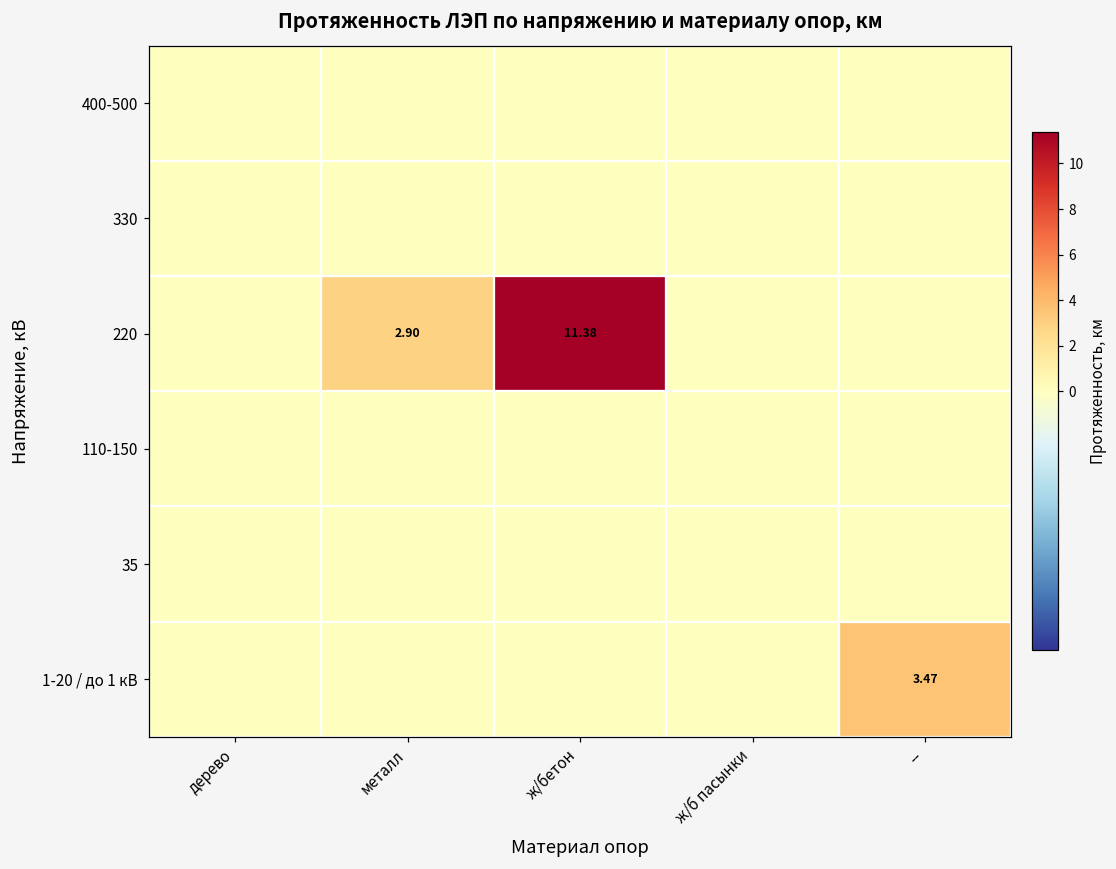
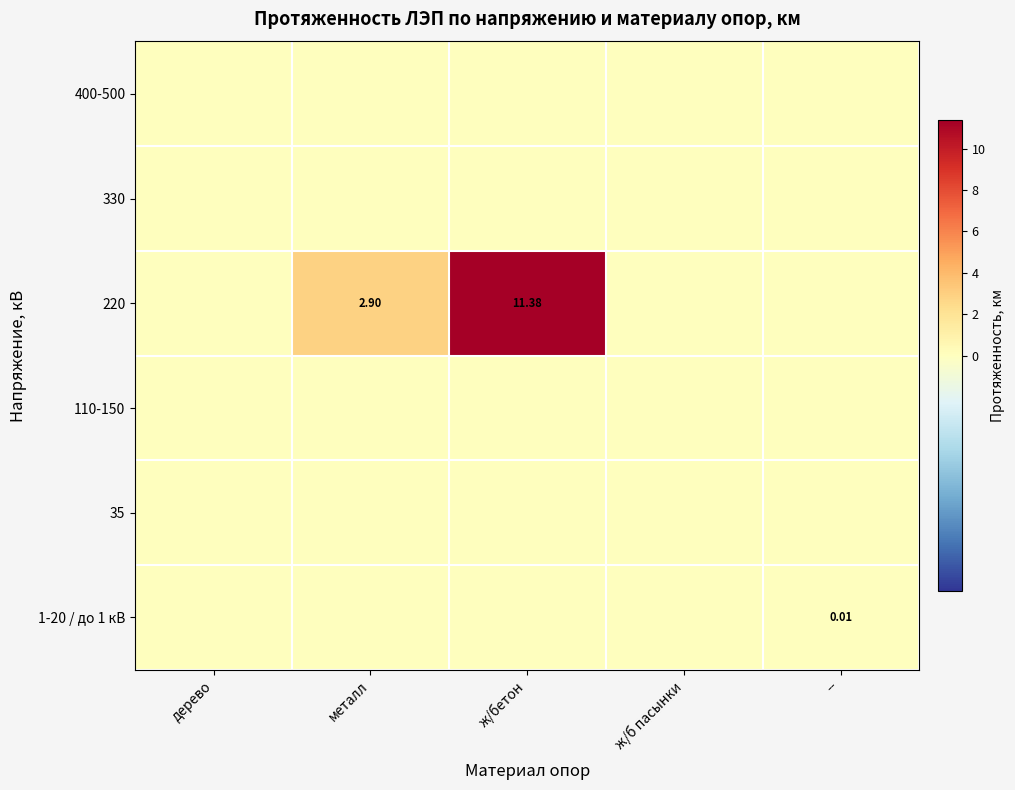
  {
    "220": {
      "металл": 2.90,
      "ж/бетон": 11.38
    },
    "1-20 / до 1 кВ": {
-     "--": 3.47
+     "--": 0.01
    }
  }
